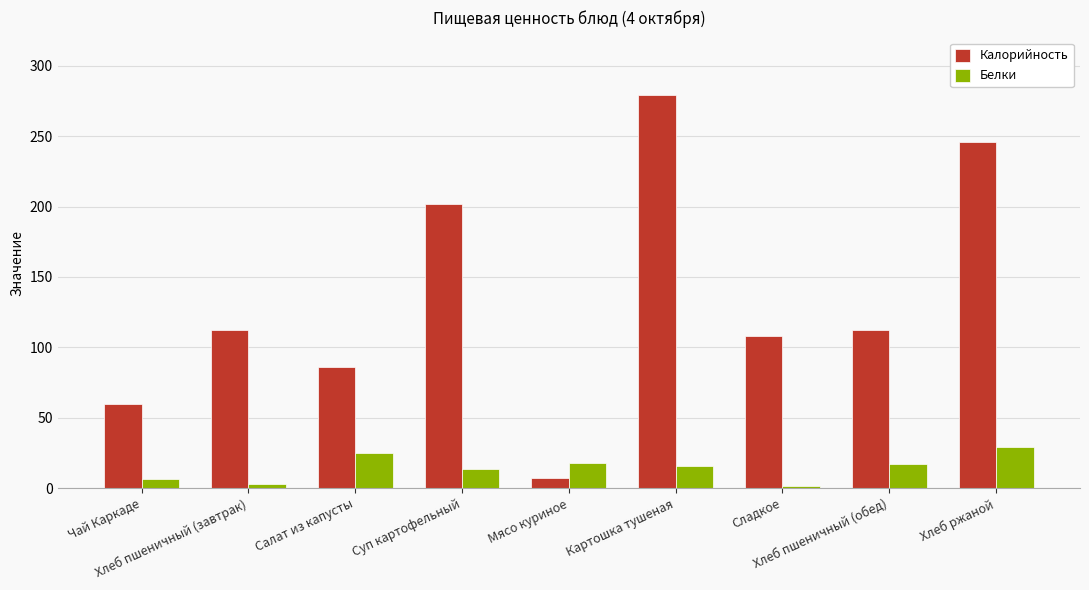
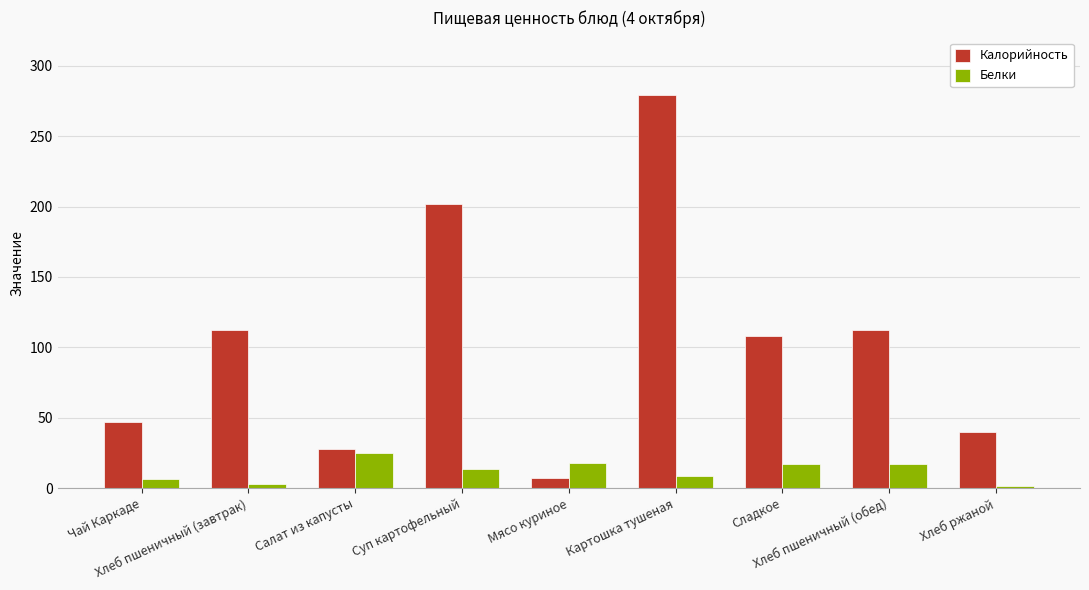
  {
    "Калорийность": {
-     "Чай Каркаде": 60,
+     "Чай Каркаде": 47,
      "Хлеб пшеничный (завтрак)": 112,
-     "Салат из капусты": 86,
+     "Салат из капусты": 28,
      "Суп картофельный": 202,
      "Мясо куриное": 7,
      "Картошка тушеная": 279,
      "Сладкое": 108,
      "Хлеб пшеничный (обед)": 112,
-     "Хлеб ржаной": 246
+     "Хлеб ржаной": 40
    },
    "Белки": {
      "Чай Каркаде": 7,
      "Хлеб пшеничный (завтрак)": 3,
      "Салат из капусты": 25,
      "Суп картофельный": 14,
      "Мясо куриное": 18,
-     "Картошка тушеная": 16,
-     "Сладкое": 1,
+     "Картошка тушеная": 9,
+     "Сладкое": 17,
      "Хлеб пшеничный (обед)": 17,
-     "Хлеб ржаной": 29
+     "Хлеб ржаной": 1
    }
  }
